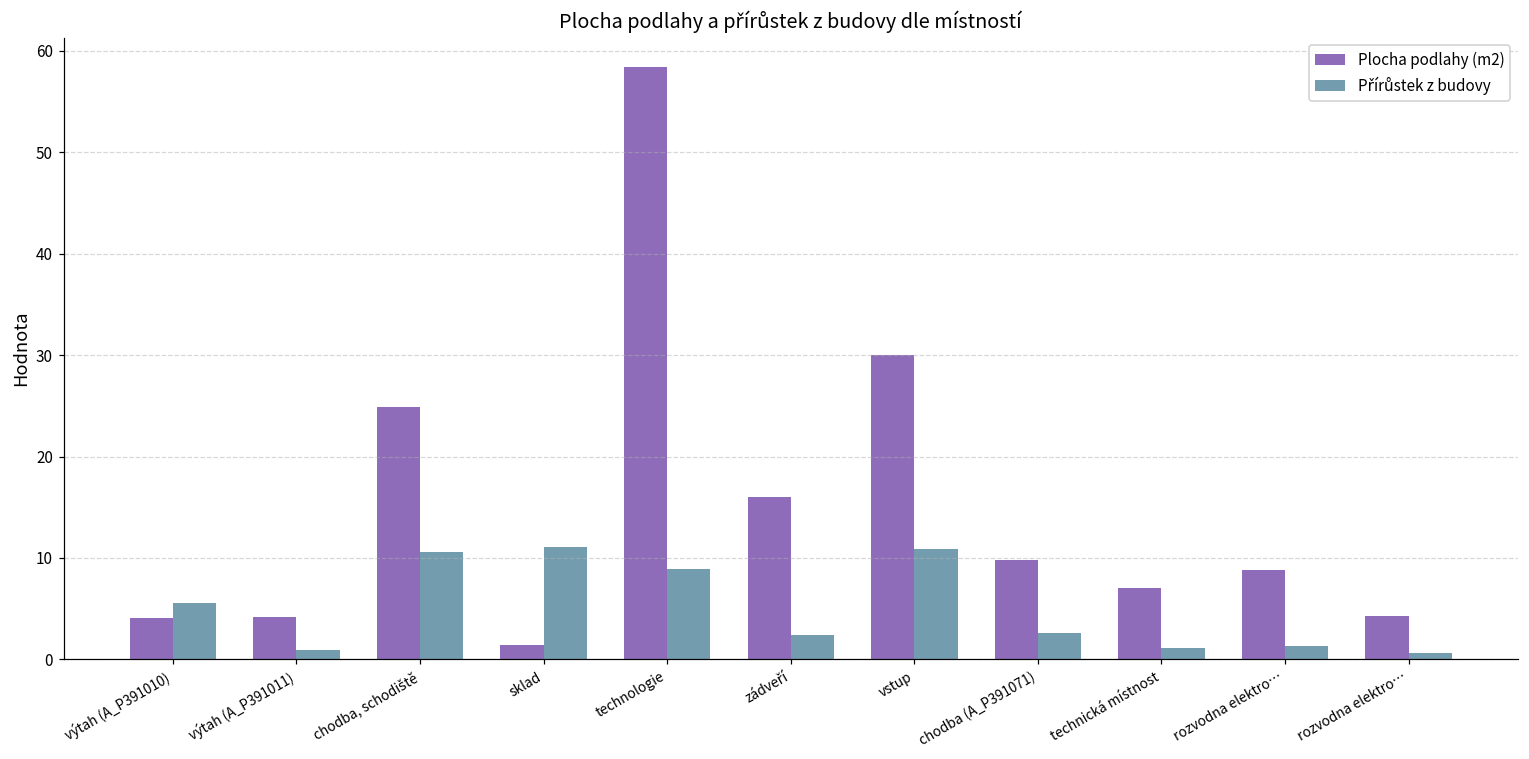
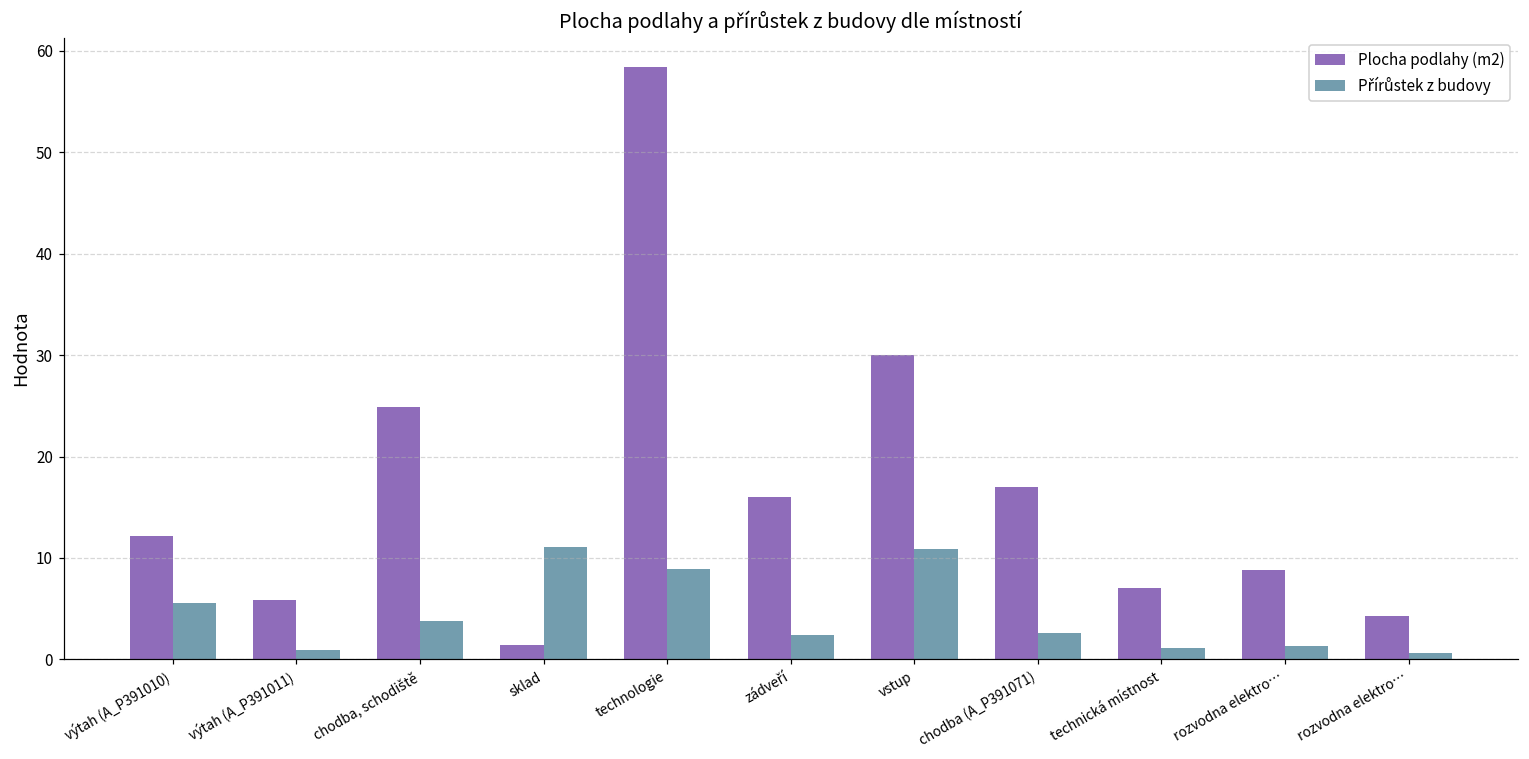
  {
    "Plocha podlahy (m2)": {
-     "výtah (A_P391010)": 4,
-     "výtah (A_P391011)": 4,
+     "výtah (A_P391010)": 12,
+     "výtah (A_P391011)": 6,
      "chodba, schodiště": 25,
      "sklad": 1,
      "technologie": 58,
      "zádveří": 16,
      "vstup": 30,
-     "chodba (A_P391071)": 10,
+     "chodba (A_P391071)": 17,
      "technická místnost": 7
    },
    "Přírůstek z budovy": {
      "výtah (A_P391010)": 6,
      "výtah (A_P391011)": 1,
-     "chodba, schodiště": 11,
+     "chodba, schodiště": 4,
      "sklad": 11,
      "technologie": 9,
      "zádveří": 2,
      "vstup": 11,
      "chodba (A_P391071)": 3,
      "technická místnost": 1
    }
  }
